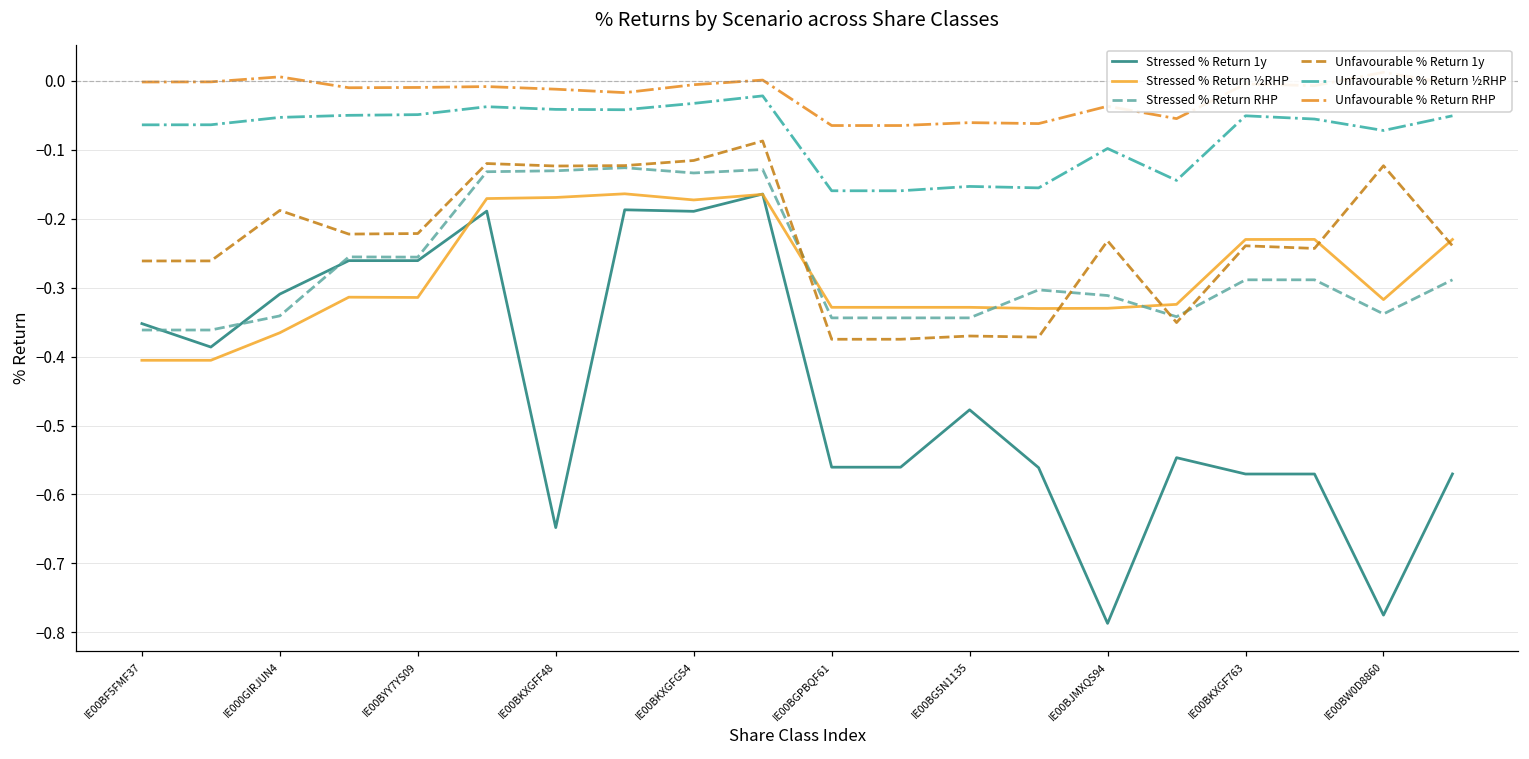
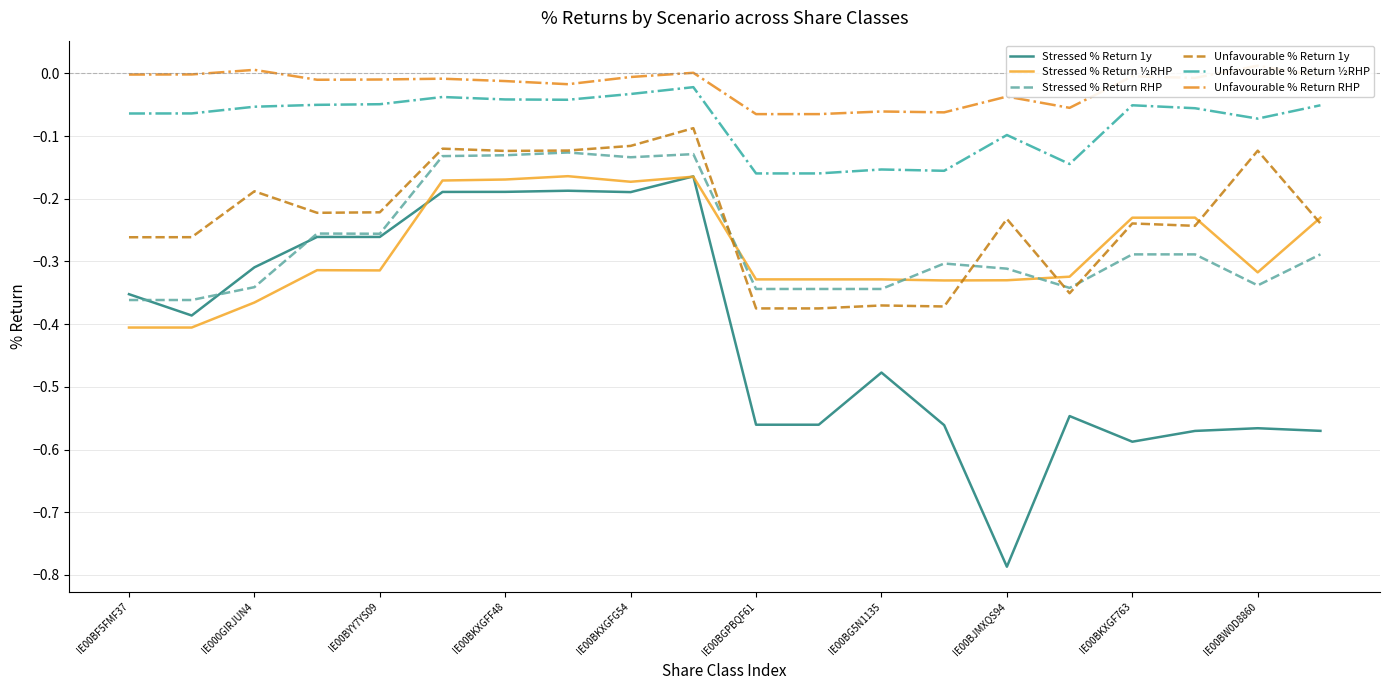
  {
    "Stressed % Return 1y": {
      "IE00BF5FMF37": -0.35,
      "IE000GIRJUN4": -0.31,
      "IE00BYY7YS09": -0.26,
-     "IE00BKXGFF48": -0.65,
+     "IE00BKXGFF48": -0.19,
      "IE00BKXGFG54": -0.19,
      "IE00BGPBQF61": -0.56,
      "IE00BG5N1135": -0.48,
      "IE00BJMXQS94": -0.79,
-     "IE00BKXGF763": -0.57,
-     "IE00BW0D8860": -0.77
+     "IE00BKXGF763": -0.59,
+     "IE00BW0D8860": -0.57
    }
  }
